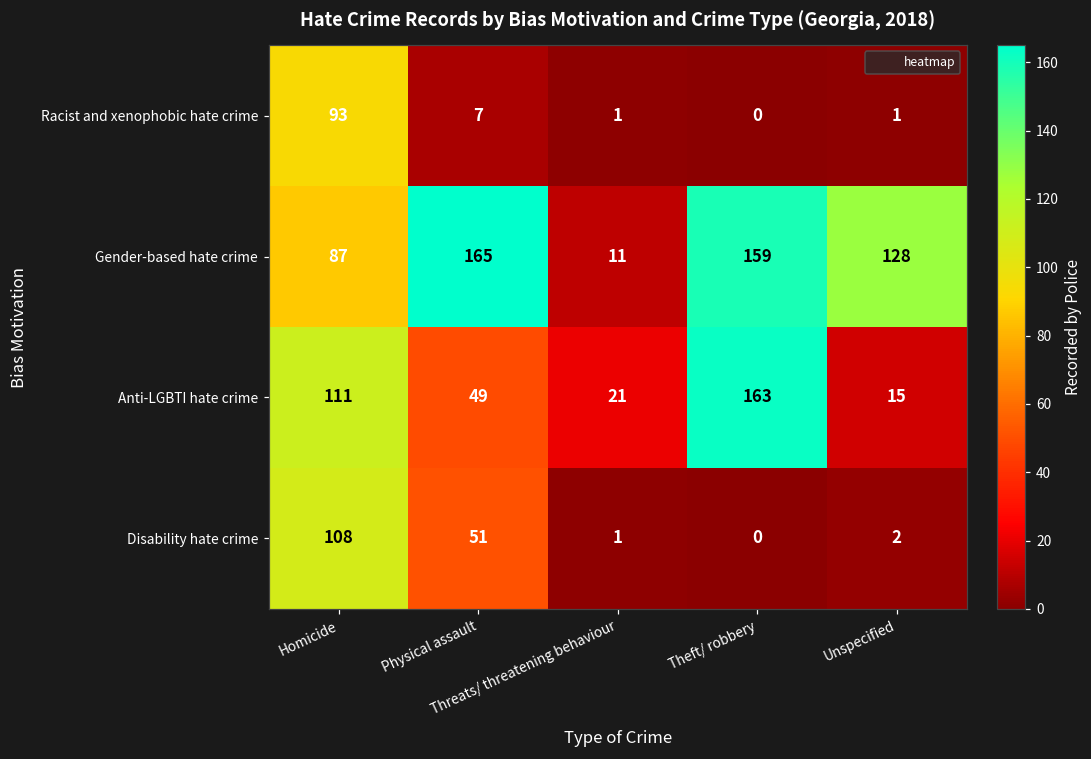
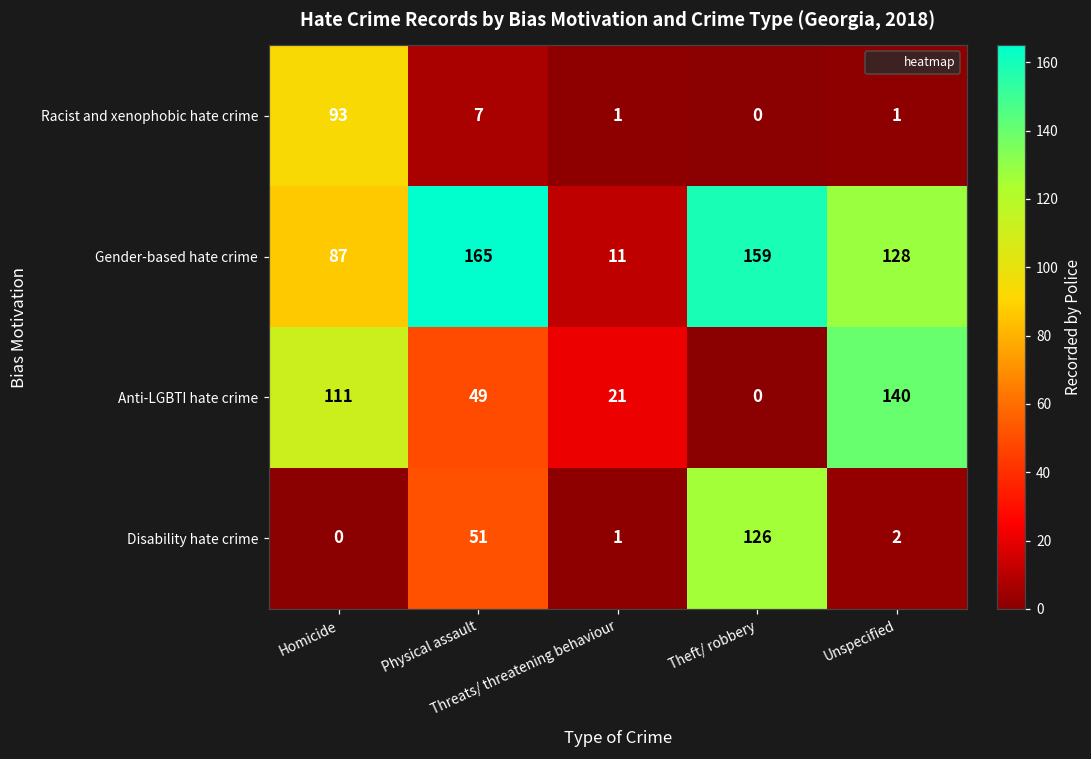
  {
    "Racist and xenophobic hate crime": {
      "Homicide": 93,
      "Physical assault": 7,
      "Threats/ threatening behaviour": 1,
      "Theft/ robbery": 0,
      "Unspecified": 1
    },
    "Gender-based hate crime": {
      "Homicide": 87,
      "Physical assault": 165,
      "Threats/ threatening behaviour": 11,
      "Theft/ robbery": 159,
      "Unspecified": 128
    },
    "Anti-LGBTI hate crime": {
      "Homicide": 111,
      "Physical assault": 49,
      "Threats/ threatening behaviour": 21,
-     "Theft/ robbery": 163,
-     "Unspecified": 15
+     "Theft/ robbery": 0,
+     "Unspecified": 140
    },
    "Disability hate crime": {
-     "Homicide": 108,
+     "Homicide": 0,
      "Physical assault": 51,
      "Threats/ threatening behaviour": 1,
-     "Theft/ robbery": 0,
+     "Theft/ robbery": 126,
      "Unspecified": 2
    }
  }
